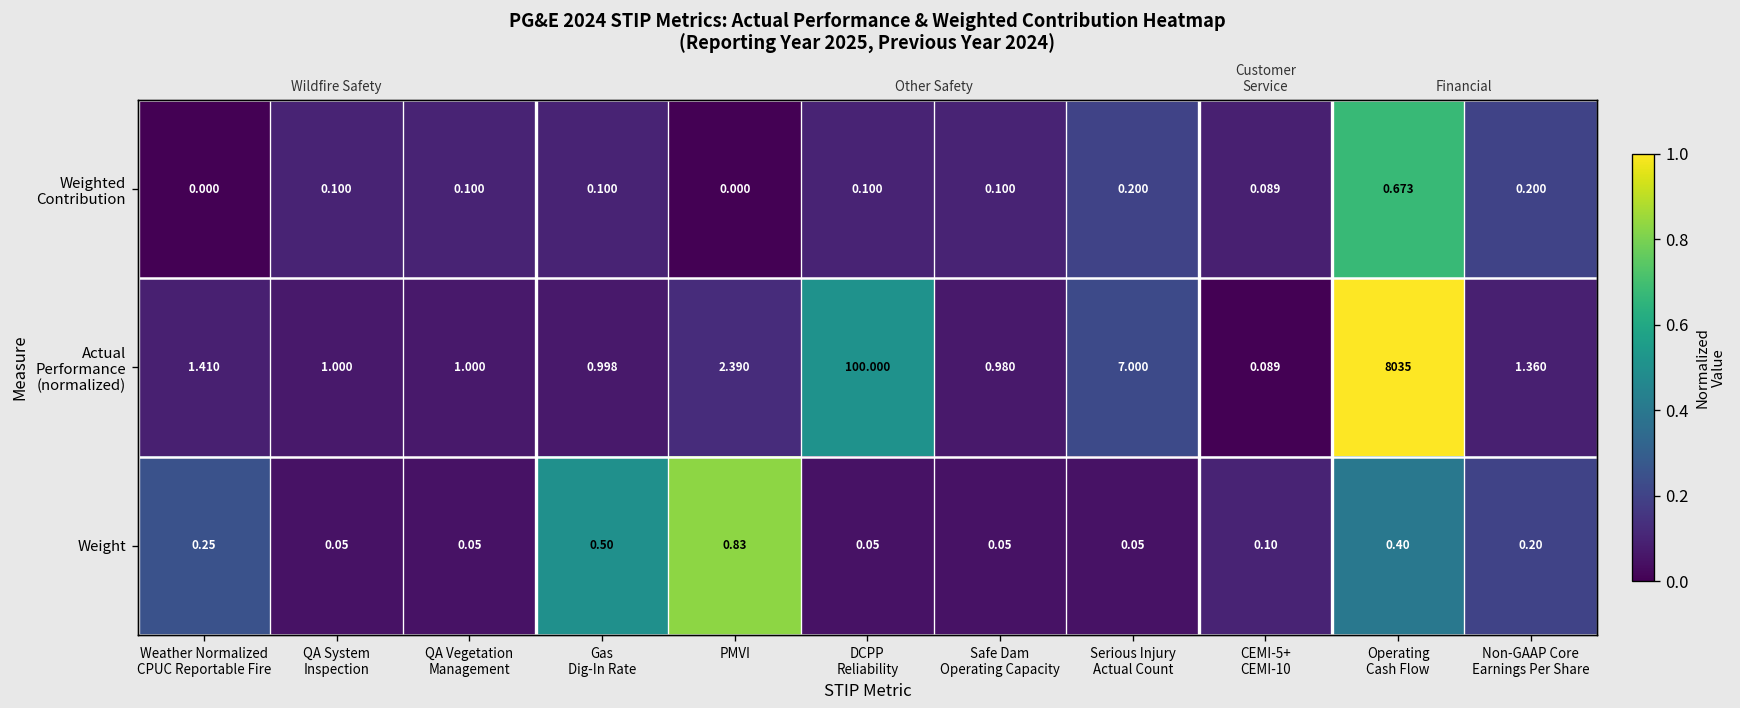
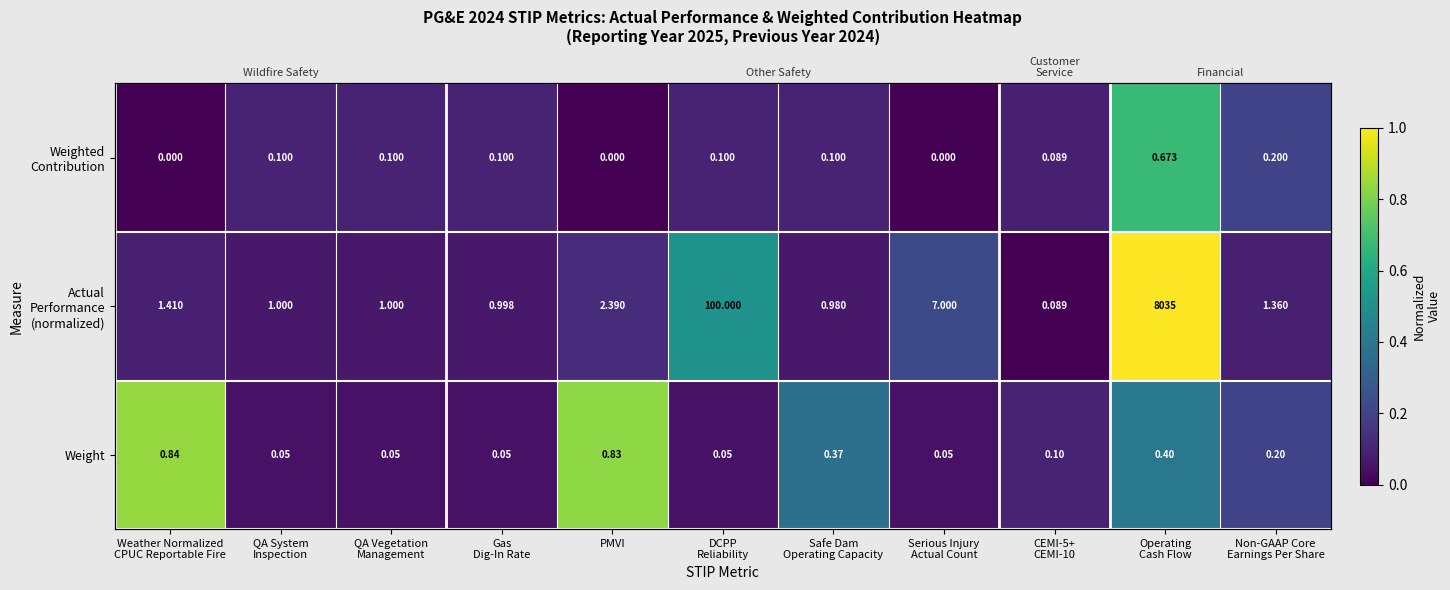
  {
    "Weighted Contribution": {
      "Weather Normalized CPUC Reportable Fire": 0.000,
      "QA System Inspection": 0.100,
      "QA Vegetation Management": 0.100,
      "Gas Dig-In Rate": 0.100,
      "PMVI": 0.000,
      "DCPP Reliability": 0.100,
      "Safe Dam Operating Capacity": 0.100,
-     "Serious Injury Actual Count": 0.200,
+     "Serious Injury Actual Count": 0.000,
      "CEMI-5+ CEMI-10": 0.089,
      "Operating Cash Flow": 0.673,
      "Non-GAAP Core Earnings Per Share": 0.200
    },
    "Actual Performance (normalized)": {
      "Weather Normalized CPUC Reportable Fire": 1.410,
      "QA System Inspection": 1.000,
      "QA Vegetation Management": 1.000,
      "Gas Dig-In Rate": 0.998,
      "PMVI": 2.390,
      "DCPP Reliability": 100.000,
      "Safe Dam Operating Capacity": 0.980,
      "Serious Injury Actual Count": 7.000,
      "CEMI-5+ CEMI-10": 0.089,
      "Operating Cash Flow": 8035,
      "Non-GAAP Core Earnings Per Share": 1.360
    },
    "Weight": {
-     "Weather Normalized CPUC Reportable Fire": 0.25,
+     "Weather Normalized CPUC Reportable Fire": 0.84,
      "QA System Inspection": 0.05,
      "QA Vegetation Management": 0.05,
-     "Gas Dig-In Rate": 0.50,
+     "Gas Dig-In Rate": 0.05,
      "PMVI": 0.83,
      "DCPP Reliability": 0.05,
-     "Safe Dam Operating Capacity": 0.05,
+     "Safe Dam Operating Capacity": 0.37,
      "Serious Injury Actual Count": 0.05,
      "CEMI-5+ CEMI-10": 0.10,
      "Operating Cash Flow": 0.40,
      "Non-GAAP Core Earnings Per Share": 0.20
    }
  }
